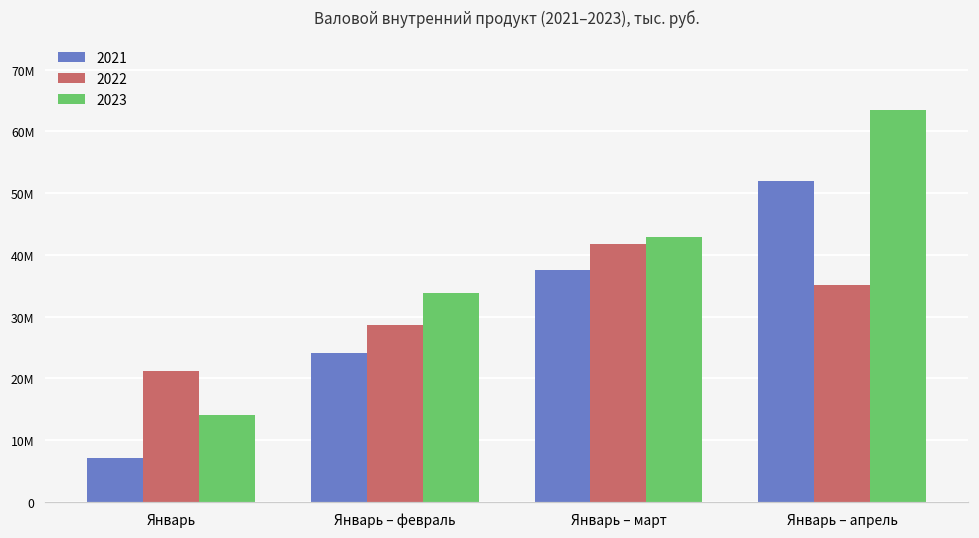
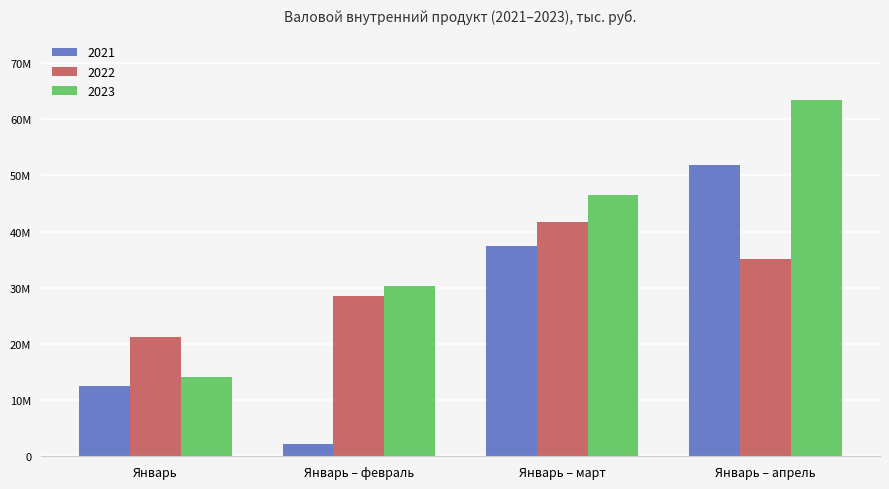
  {
    "2021": {
-     "Январь": 7000000,
-     "Январь – февраль": 24000000,
+     "Январь": 13000000,
+     "Январь – февраль": 2000000,
      "Январь – март": 38000000,
      "Январь – апрель": 52000000
    },
    "2022": {
      "Январь": 21000000,
      "Январь – февраль": 29000000,
      "Январь – март": 42000000,
      "Январь – апрель": 35000000
    },
    "2023": {
      "Январь": 14000000,
-     "Январь – февраль": 34000000,
-     "Январь – март": 43000000,
+     "Январь – февраль": 30000000,
+     "Январь – март": 46000000,
      "Январь – апрель": 63000000
    }
  }
